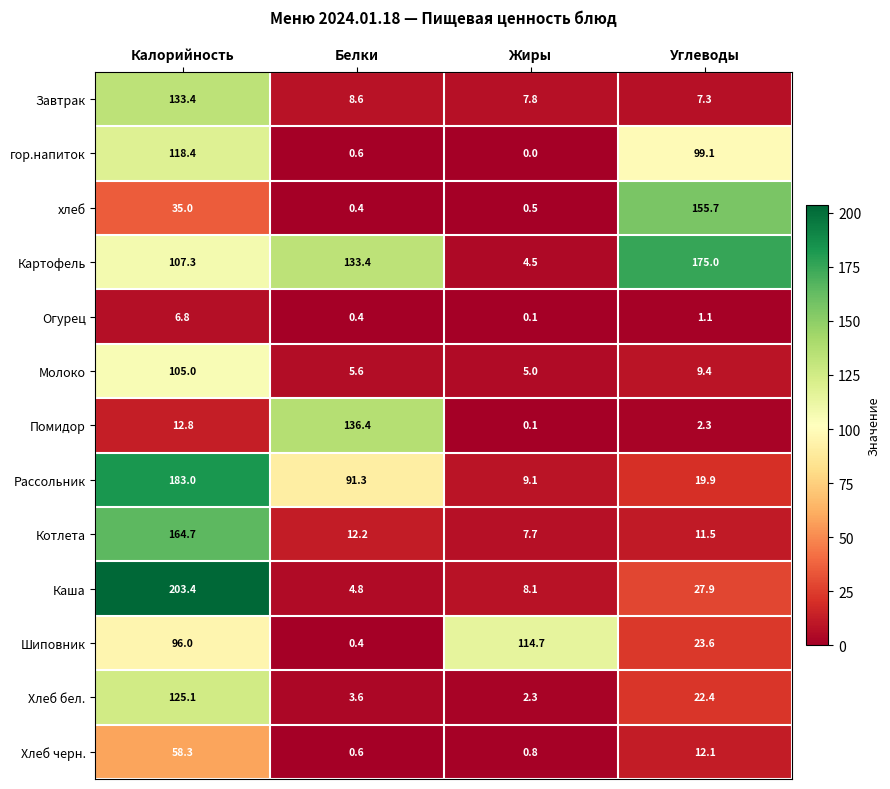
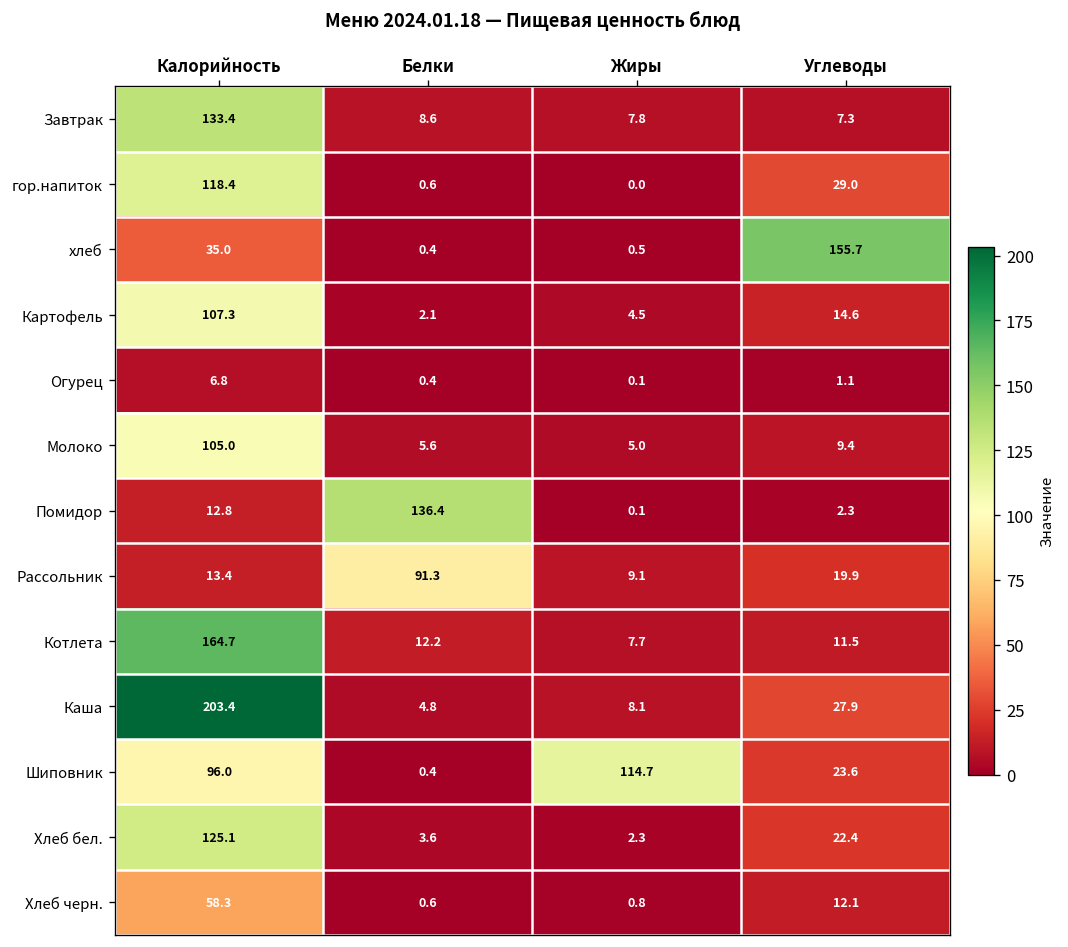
  {
    "Завтрак": {
      "Калорийность": 133.4,
      "Белки": 8.6,
      "Жиры": 7.8,
      "Углеводы": 7.3
    },
    "гор.напиток": {
      "Калорийность": 118.4,
      "Белки": 0.6,
      "Жиры": 0.0,
-     "Углеводы": 99.1
+     "Углеводы": 29.0
    },
    "хлеб": {
      "Калорийность": 35.0,
      "Белки": 0.4,
      "Жиры": 0.5,
      "Углеводы": 155.7
    },
    "Картофель": {
      "Калорийность": 107.3,
-     "Белки": 133.4,
+     "Белки": 2.1,
      "Жиры": 4.5,
-     "Углеводы": 175.0
+     "Углеводы": 14.6
    },
    "Огурец": {
      "Калорийность": 6.8,
      "Белки": 0.4,
      "Жиры": 0.1,
      "Углеводы": 1.1
    },
    "Молоко": {
      "Калорийность": 105.0,
      "Белки": 5.6,
      "Жиры": 5.0,
      "Углеводы": 9.4
    },
    "Помидор": {
      "Калорийность": 12.8,
      "Белки": 136.4,
      "Жиры": 0.1,
      "Углеводы": 2.3
    },
    "Рассольник": {
-     "Калорийность": 183.0,
+     "Калорийность": 13.4,
      "Белки": 91.3,
      "Жиры": 9.1,
      "Углеводы": 19.9
    },
    "Котлета": {
      "Калорийность": 164.7,
      "Белки": 12.2,
      "Жиры": 7.7,
      "Углеводы": 11.5
    },
    "Каша": {
      "Калорийность": 203.4,
      "Белки": 4.8,
      "Жиры": 8.1,
      "Углеводы": 27.9
    },
    "Шиповник": {
      "Калорийность": 96.0,
      "Белки": 0.4,
      "Жиры": 114.7,
      "Углеводы": 23.6
    },
    "Хлеб бел.": {
      "Калорийность": 125.1,
      "Белки": 3.6,
      "Жиры": 2.3,
      "Углеводы": 22.4
    },
    "Хлеб черн.": {
      "Калорийность": 58.3,
      "Белки": 0.6,
      "Жиры": 0.8,
      "Углеводы": 12.1
    }
  }
